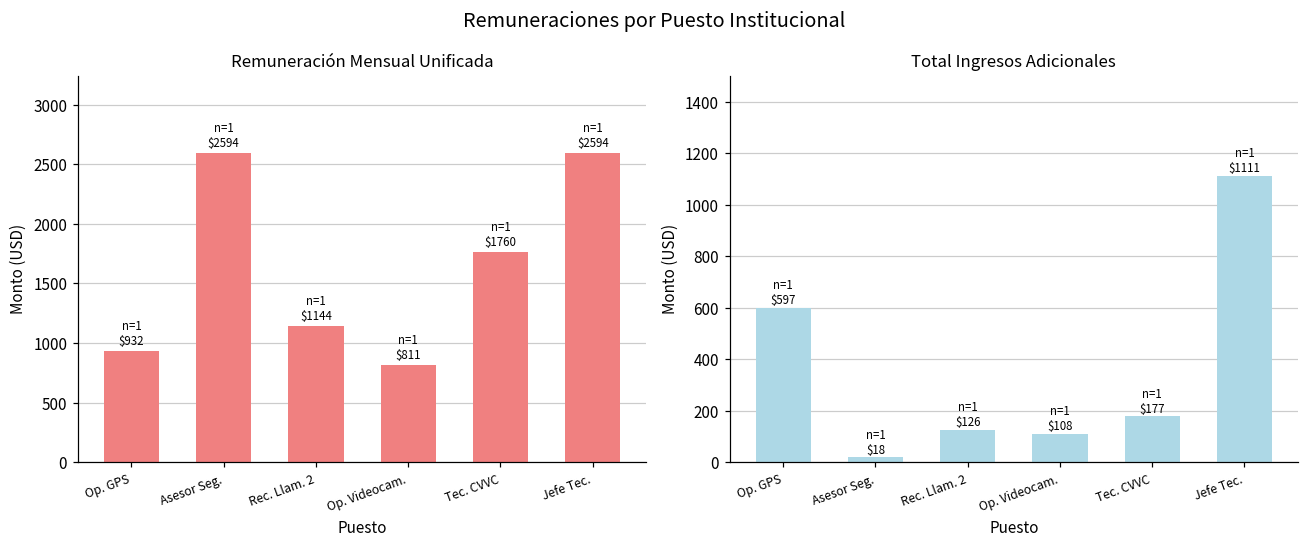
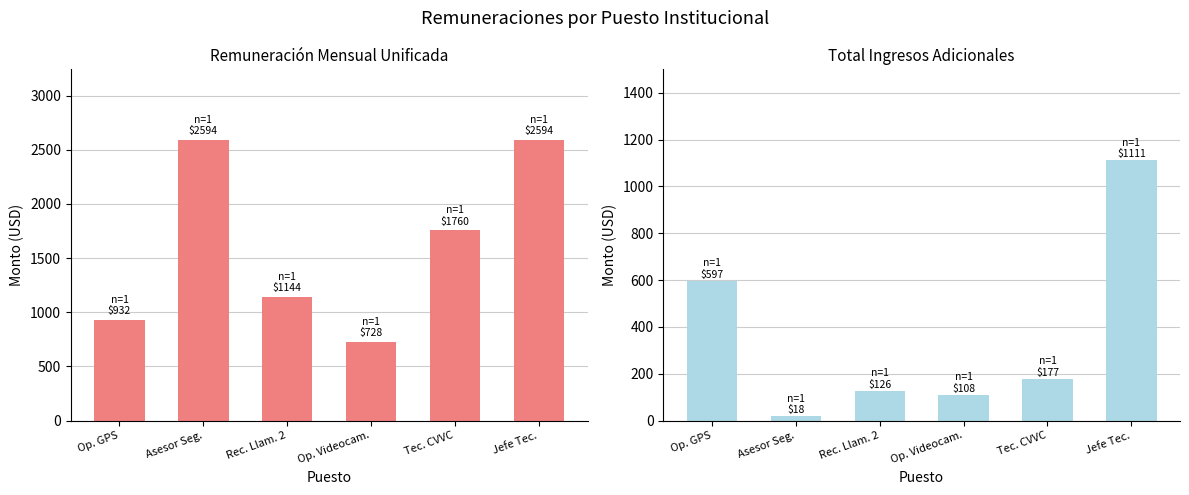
  {
    "Remuneración Mensual Unificada": {
      "Op. GPS": "$932",
      "Asesor Seg.": "$2594",
      "Rec. Llam. 2": "$1144",
-     "Op. Videocam.": "$811",
+     "Op. Videocam.": "$728",
      "Tec. CVVC": "$1760",
      "Jefe Tec.": "$2594"
    },
    "Total Ingresos Adicionales": {
      "Op. GPS": "$597",
      "Asesor Seg.": "$18",
      "Rec. Llam. 2": "$126",
      "Op. Videocam.": "$108",
      "Tec. CVVC": "$177",
      "Jefe Tec.": "$1111"
    }
  }
